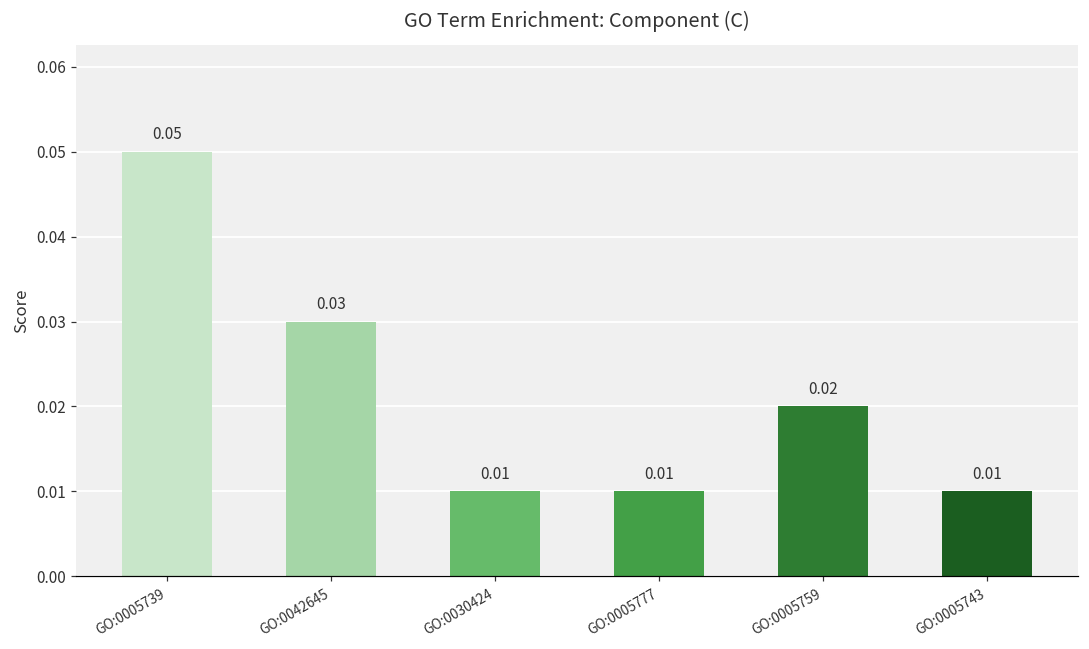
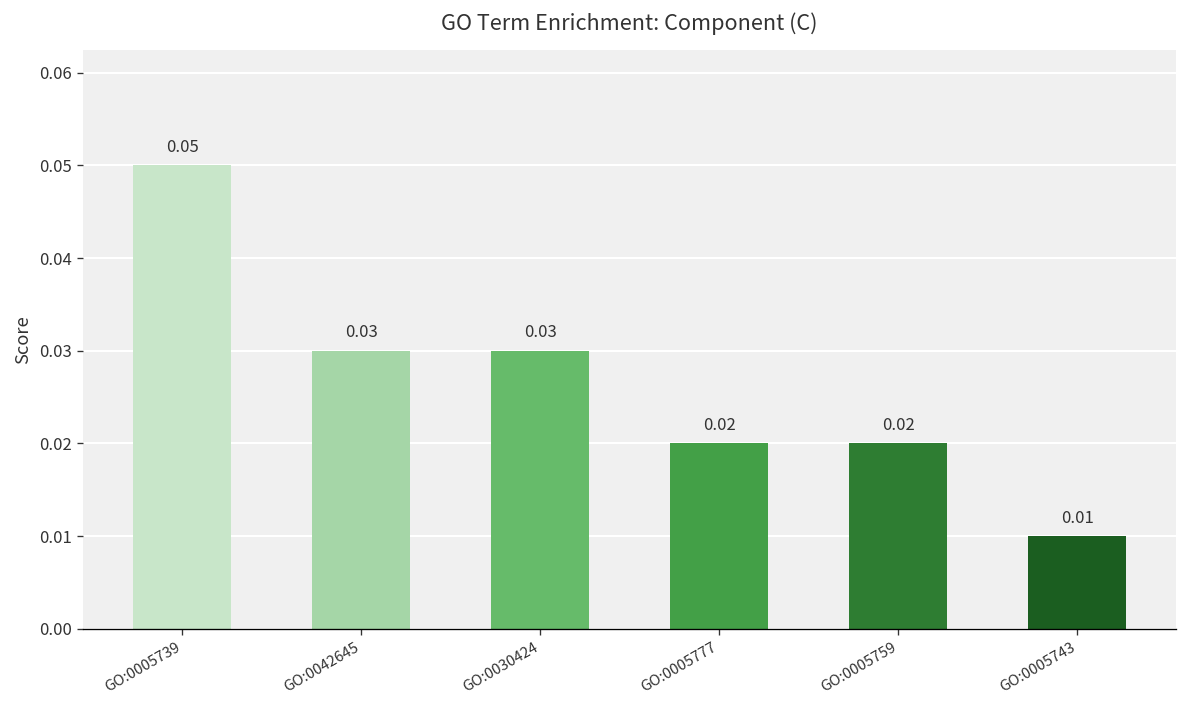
  {
    "GO:0005739": 0.05,
    "GO:0042645": 0.03,
-   "GO:0030424": 0.01,
-   "GO:0005777": 0.01,
+   "GO:0030424": 0.03,
+   "GO:0005777": 0.02,
    "GO:0005759": 0.02,
    "GO:0005743": 0.01
  }
